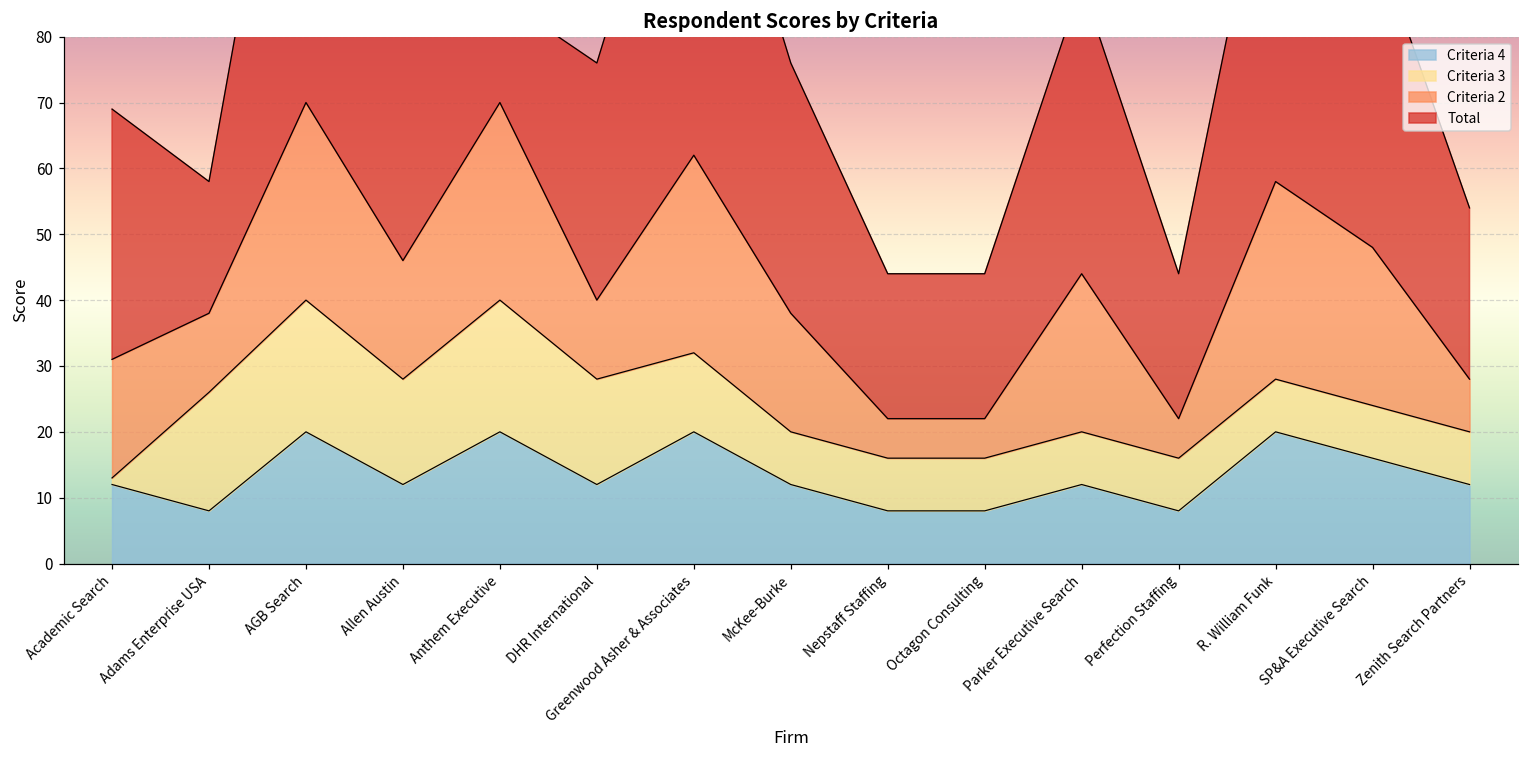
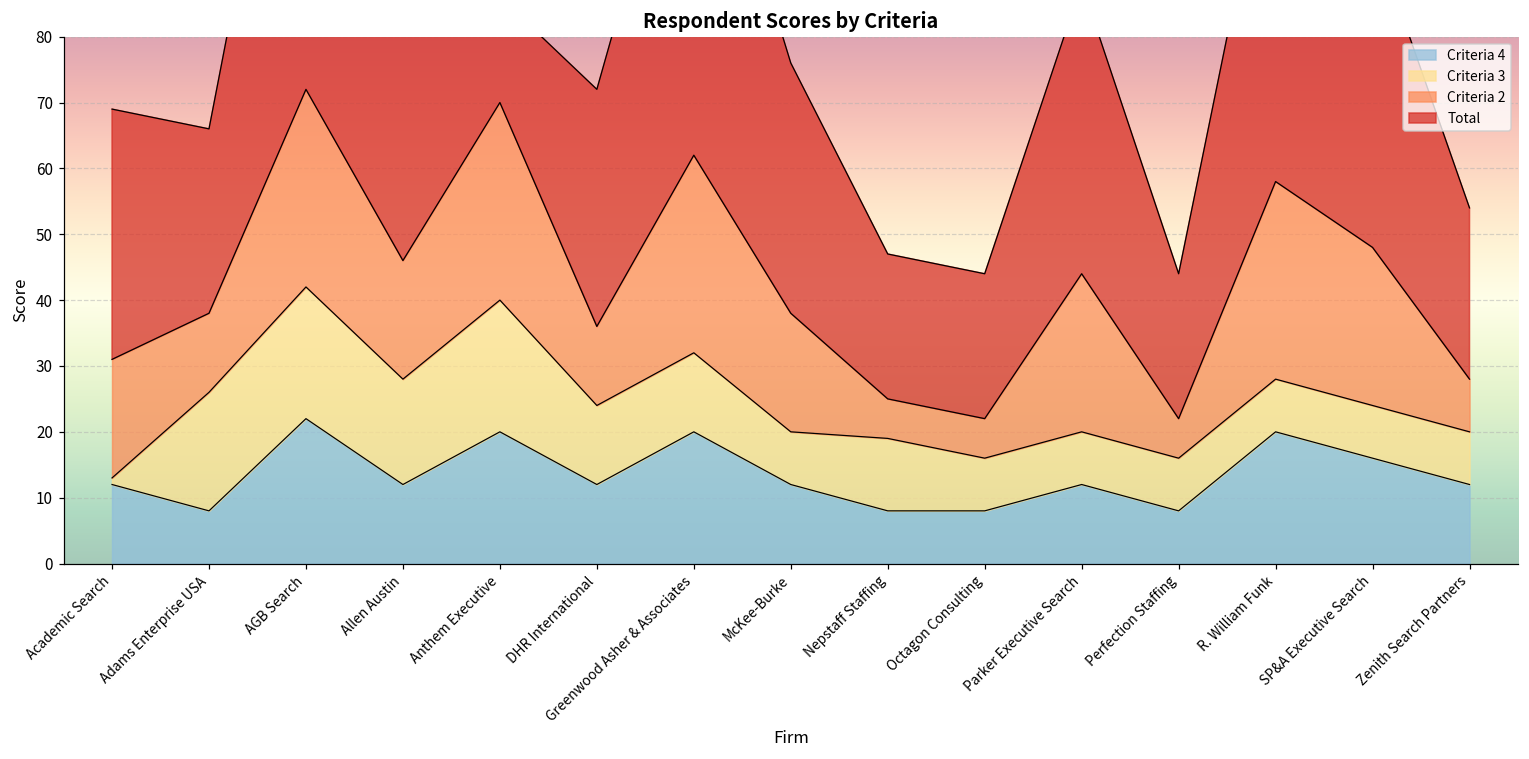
  {
    "Criteria 4": {
      "Academic Search": 12,
      "Adams Enterprise USA": 8,
-     "AGB Search": 20,
+     "AGB Search": 22,
      "Allen Austin": 12,
      "Anthem Executive": 20,
      "DHR International": 12,
      "Greenwood Asher & Associates": 20,
      "McKee-Burke": 12,
      "Nepstaff Staffing": 8,
      "Octagon Consulting": 8,
      "Parker Executive Search": 12,
      "Perfection Staffing": 8,
      "R. William Funk": 20,
      "SP&A Executive Search": 16,
      "Zenith Search Partners": 12
    },
    "Criteria 3": {
      "Academic Search": 1,
      "Adams Enterprise USA": 18,
      "AGB Search": 20,
      "Allen Austin": 16,
      "Anthem Executive": 20,
-     "DHR International": 16,
+     "DHR International": 12,
      "Greenwood Asher & Associates": 12,
      "McKee-Burke": 8,
-     "Nepstaff Staffing": 8,
+     "Nepstaff Staffing": 11,
      "Octagon Consulting": 8,
      "Parker Executive Search": 8,
      "Perfection Staffing": 8,
      "R. William Funk": 8,
      "SP&A Executive Search": 8,
      "Zenith Search Partners": 8
    },
    "Criteria 2": {
      "Academic Search": 18,
      "Adams Enterprise USA": 12,
      "AGB Search": 30,
      "Allen Austin": 18,
      "Anthem Executive": 30,
      "DHR International": 12,
      "Greenwood Asher & Associates": 30,
      "McKee-Burke": 18,
      "Nepstaff Staffing": 6,
      "Octagon Consulting": 6,
      "Parker Executive Search": 24,
      "Perfection Staffing": 6,
      "R. William Funk": 30,
      "SP&A Executive Search": 24,
      "Zenith Search Partners": 8
    },
    "Total": {
      "Academic Search": 38,
-     "Adams Enterprise USA": 20,
+     "Adams Enterprise USA": 28,
      "DHR International": 36,
      "McKee-Burke": 38,
      "Nepstaff Staffing": 22,
      "Octagon Consulting": 22,
      "Perfection Staffing": 22,
      "Zenith Search Partners": 26
    }
  }
